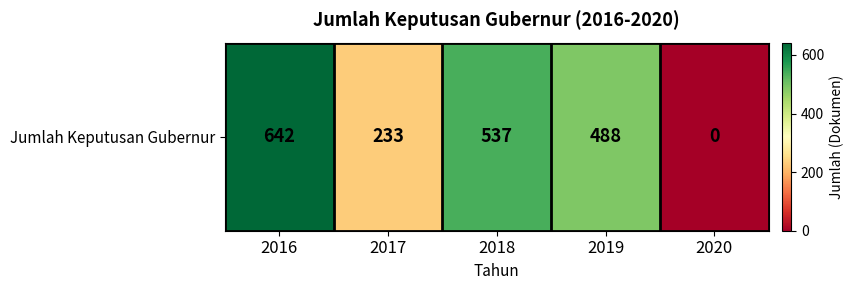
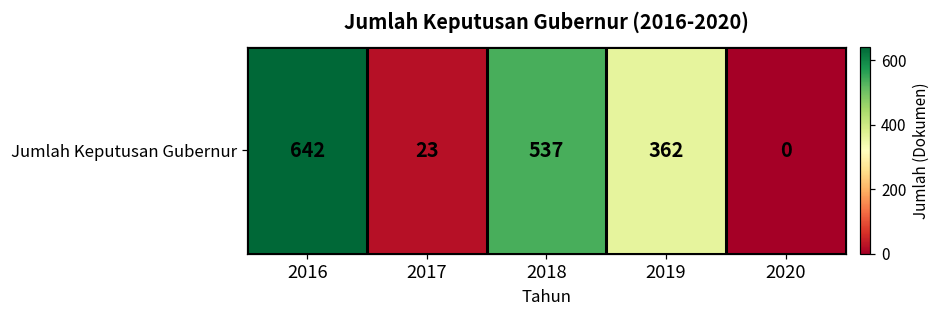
  {
    "Jumlah Keputusan Gubernur": {
      "2016": 642,
-     "2017": 233,
+     "2017": 23,
      "2018": 537,
-     "2019": 488,
+     "2019": 362,
      "2020": 0
    }
  }
